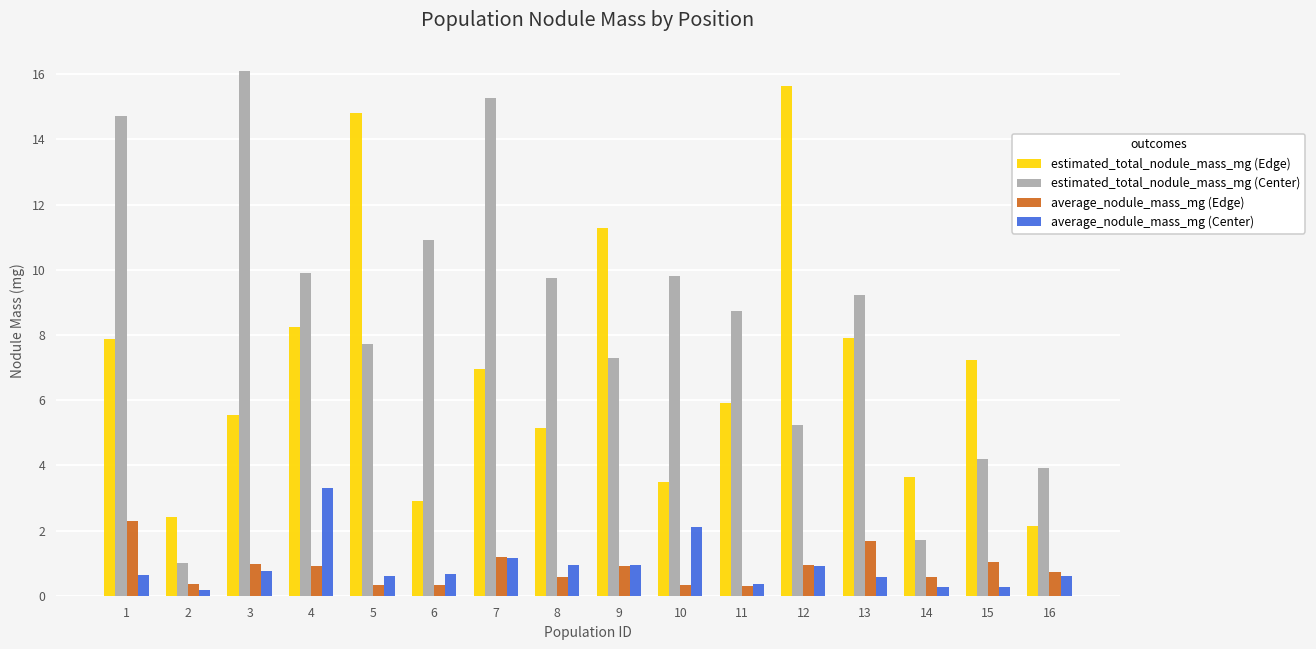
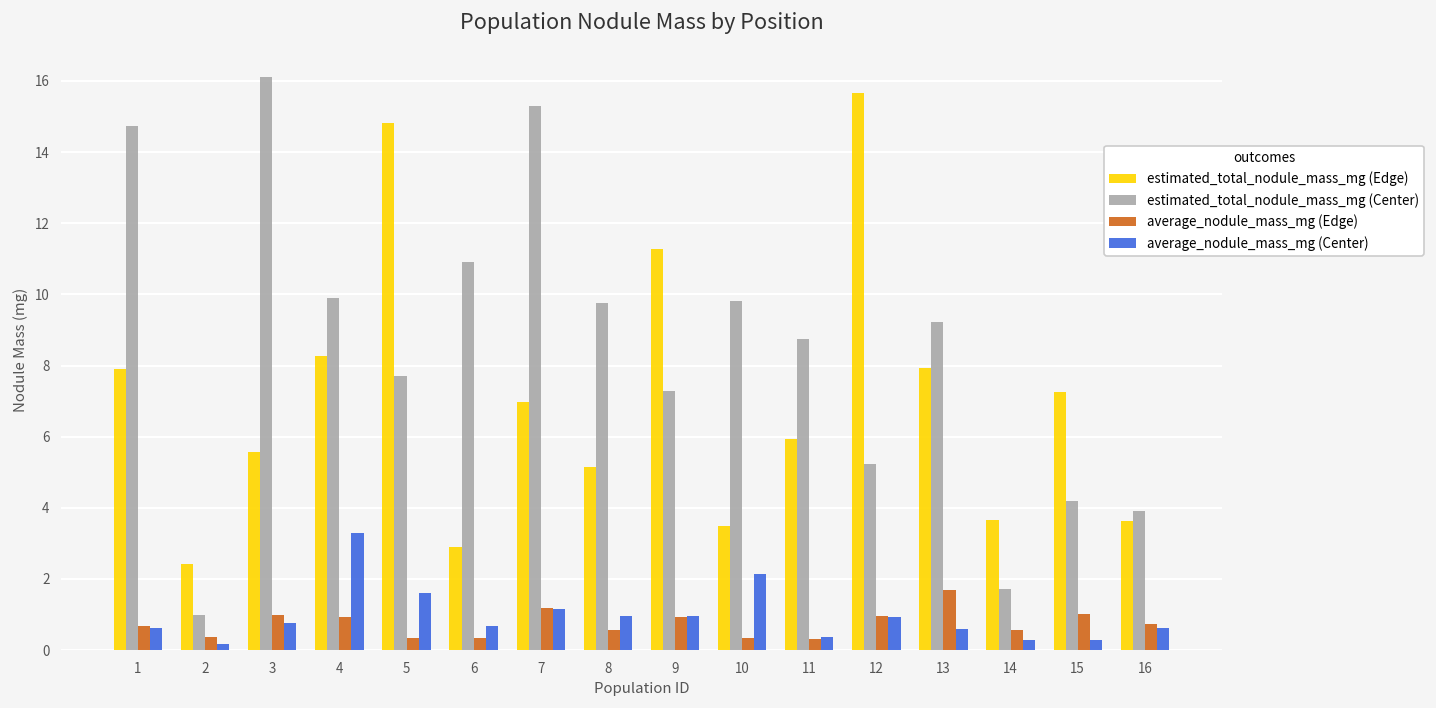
  {
    "estimated_total_nodule_mass_mg (Edge)": {
      "1": 7.9,
      "2": 2.4,
      "3": 5.6,
      "4": 8.3,
      "5": 14.8,
      "6": 2.9,
      "7": 7.0,
      "8": 5.1,
      "9": 11.3,
      "10": 3.5,
      "11": 5.9,
      "12": 15.7,
      "13": 7.9,
      "14": 3.7,
      "15": 7.2,
-     "16": 2.2
+     "16": 3.6
    },
    "estimated_total_nodule_mass_mg (Center)": {
      "1": 14.7,
      "2": 1.0,
      "3": 16.1,
      "4": 9.9,
      "5": 7.7,
      "6": 10.9,
      "7": 15.3,
      "8": 9.8,
      "9": 7.3,
      "10": 9.8,
      "11": 8.7,
      "12": 5.2,
      "13": 9.2,
      "14": 1.7,
      "15": 4.2,
      "16": 3.9
    },
    "average_nodule_mass_mg (Edge)": {
-     "1": 2.3,
+     "1": 0.7,
      "2": 0.4,
      "3": 1.0,
      "4": 0.9,
      "5": 0.3,
      "6": 0.3,
      "7": 1.2,
      "8": 0.6,
      "9": 0.9,
      "10": 0.3,
      "11": 0.3,
      "12": 1.0,
      "13": 1.7,
      "14": 0.6,
      "15": 1.0,
      "16": 0.7
    },
    "average_nodule_mass_mg (Center)": {
      "1": 0.6,
      "2": 0.2,
      "3": 0.8,
      "4": 3.3,
-     "5": 0.6,
+     "5": 1.6,
      "6": 0.7,
      "7": 1.2,
      "8": 1.0,
      "9": 0.9,
      "10": 2.1,
      "11": 0.4,
      "12": 0.9,
      "13": 0.6,
      "14": 0.3,
      "15": 0.3,
      "16": 0.6
    }
  }
